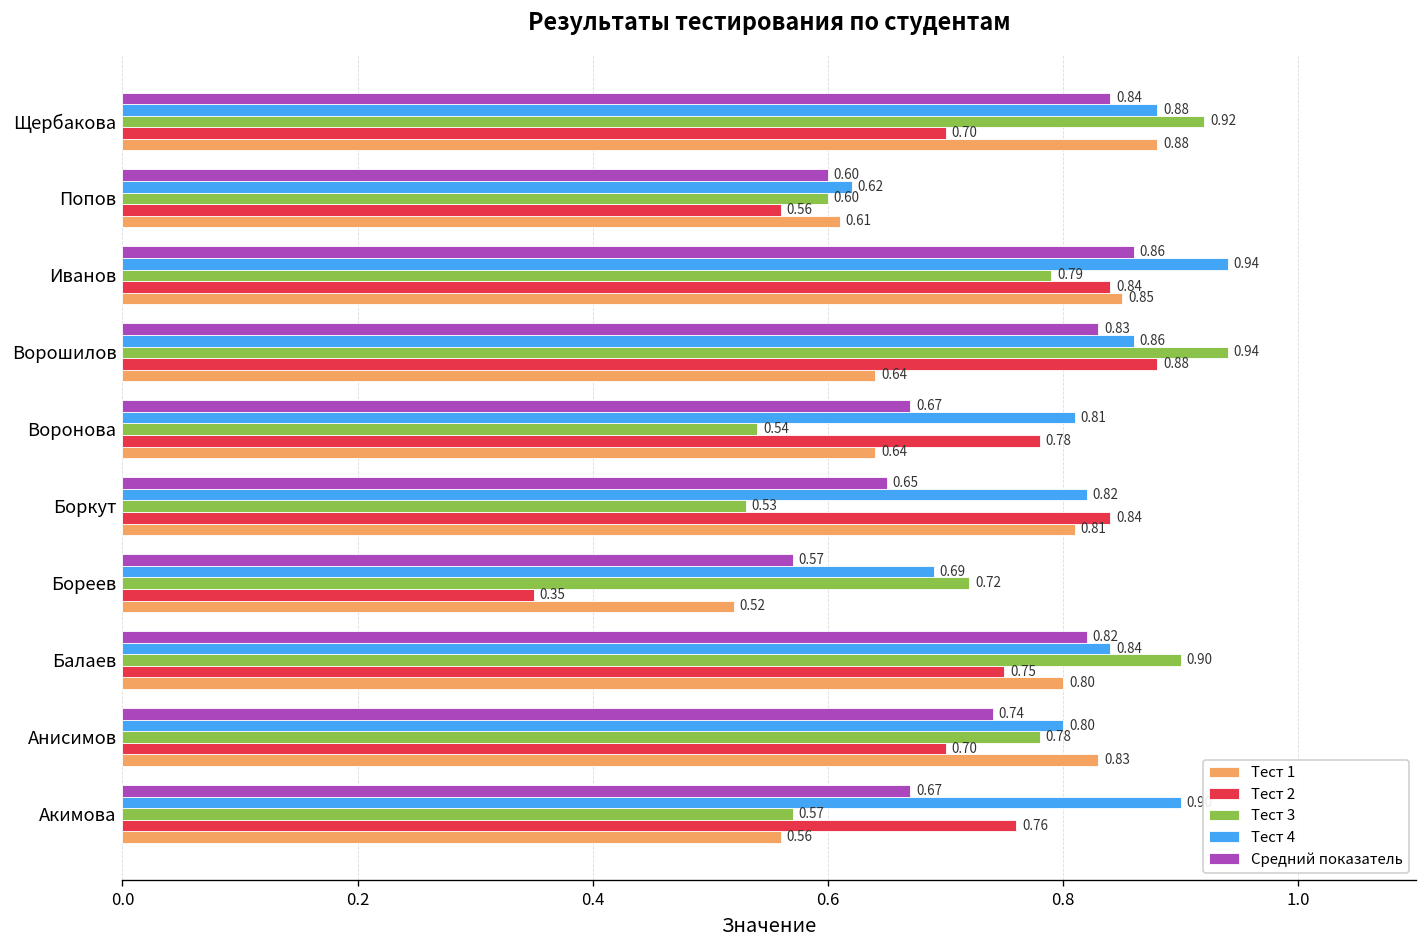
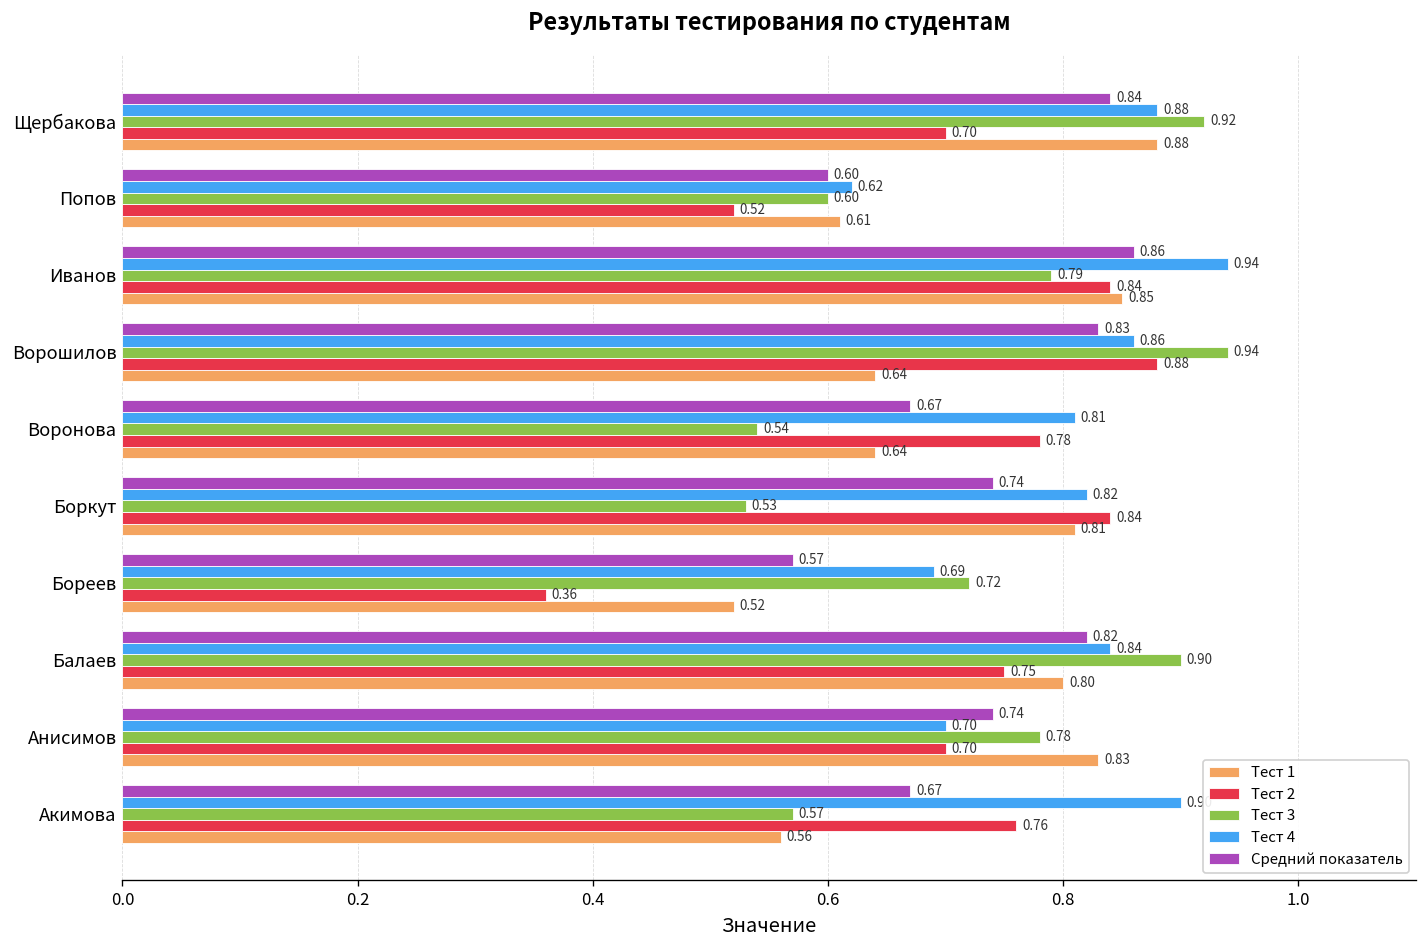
  {
    "Тест 1": {
      "Щербакова": 0.88,
      "Попов": 0.61,
      "Иванов": 0.85,
      "Ворошилов": 0.64,
      "Воронова": 0.64,
      "Боркут": 0.81,
      "Бореев": 0.52,
      "Балаев": 0.80,
      "Анисимов": 0.83,
      "Акимова": 0.56
    },
    "Тест 2": {
      "Щербакова": 0.70,
-     "Попов": 0.56,
+     "Попов": 0.52,
      "Иванов": 0.84,
      "Ворошилов": 0.88,
      "Воронова": 0.78,
      "Боркут": 0.84,
-     "Бореев": 0.35,
+     "Бореев": 0.36,
      "Балаев": 0.75,
      "Анисимов": 0.70,
      "Акимова": 0.76
    },
    "Тест 3": {
      "Щербакова": 0.92,
      "Попов": 0.60,
      "Иванов": 0.79,
      "Ворошилов": 0.94,
      "Воронова": 0.54,
      "Боркут": 0.53,
      "Бореев": 0.72,
      "Балаев": 0.90,
      "Анисимов": 0.78,
      "Акимова": 0.57
    },
    "Тест 4": {
      "Щербакова": 0.88,
      "Попов": 0.62,
      "Иванов": 0.94,
      "Ворошилов": 0.86,
      "Воронова": 0.81,
      "Боркут": 0.82,
      "Бореев": 0.69,
      "Балаев": 0.84,
-     "Анисимов": 0.80
+     "Анисимов": 0.70
    },
    "Средний показатель": {
      "Щербакова": 0.84,
      "Попов": 0.60,
      "Иванов": 0.86,
      "Ворошилов": 0.83,
      "Воронова": 0.67,
-     "Боркут": 0.65,
+     "Боркут": 0.74,
      "Бореев": 0.57,
      "Балаев": 0.82,
      "Анисимов": 0.74,
      "Акимова": 0.67
    }
  }
